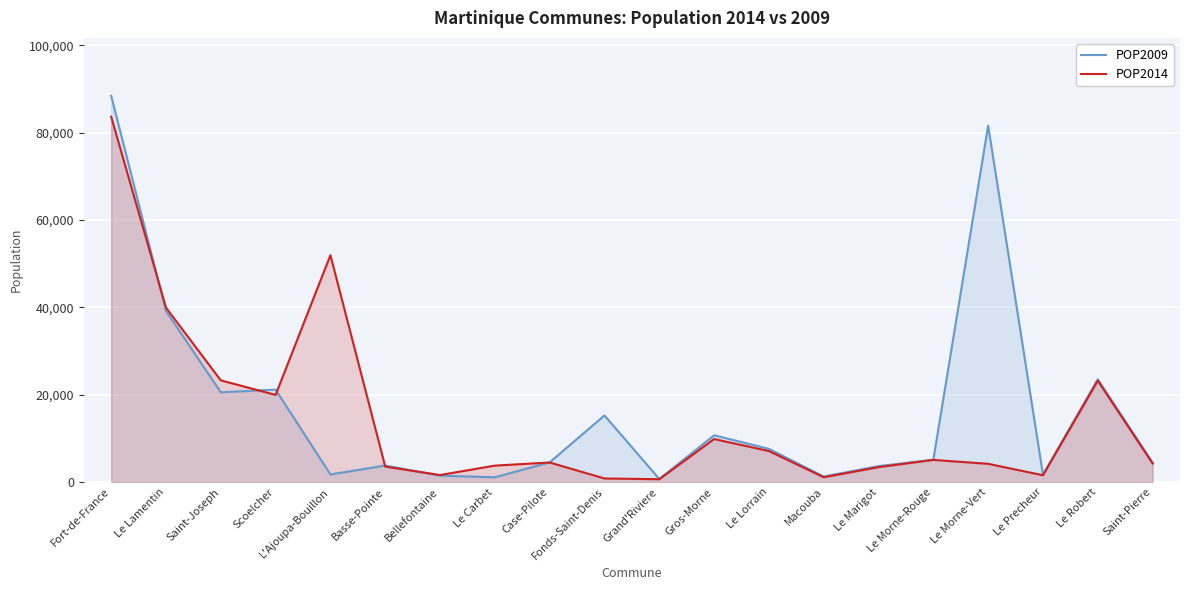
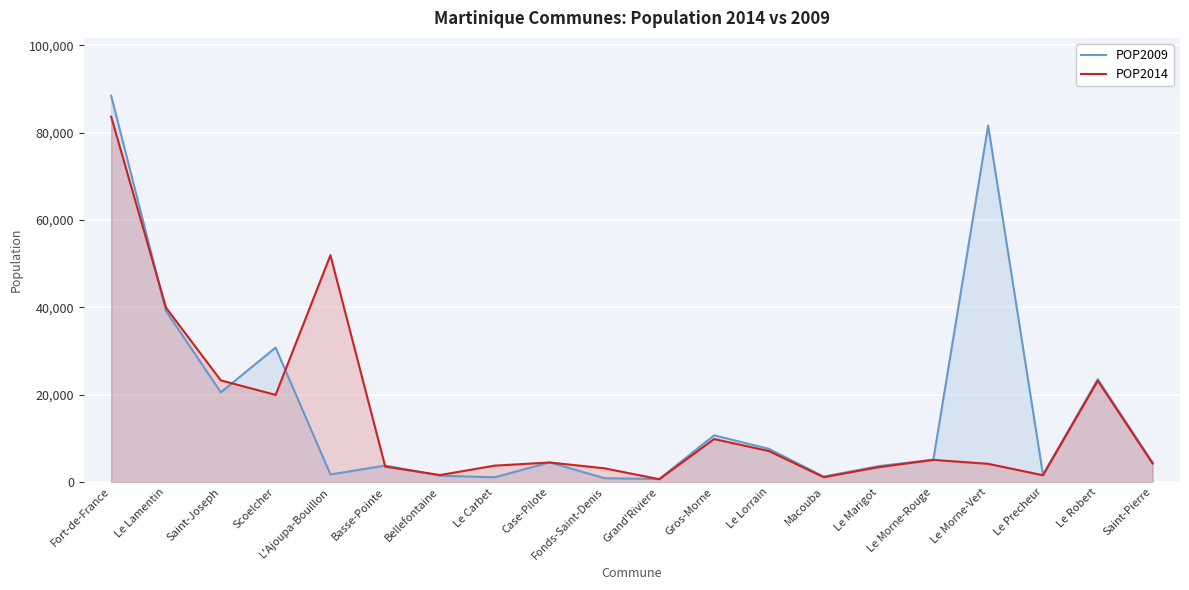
  {
    "POP2009": {
      "Fort-de-France": "88,000",
      "Le Lamentin": "39,000",
      "Saint-Joseph": "21,000",
-     "Scoelcher": "21,000",
+     "Scoelcher": "31,000",
      "L'Ajoupa-Bouillon": "2,000",
      "Le Carbet": "1,000",
-     "Fonds-Saint-Denis": "15,000",
+     "Fonds-Saint-Denis": "1,000",
      "Gros-Morne": "11,000",
      "Le Morne-Vert": "82,000"
    },
    "POP2014": {
      "Fort-de-France": "84,000",
      "Le Lamentin": "40,000",
      "Saint-Joseph": "23,000",
      "Scoelcher": "20,000",
      "L'Ajoupa-Bouillon": "52,000",
      "Le Carbet": "4,000",
-     "Fonds-Saint-Denis": "1,000",
+     "Fonds-Saint-Denis": "3,000",
      "Gros-Morne": "10,000",
      "Le Morne-Vert": "4,000"
    }
  }
